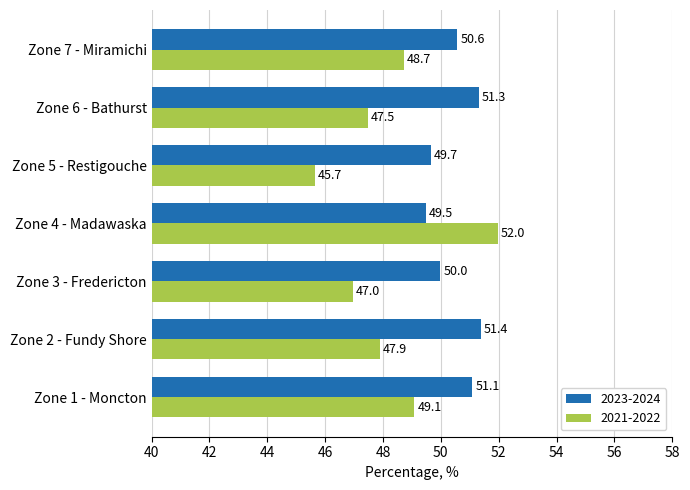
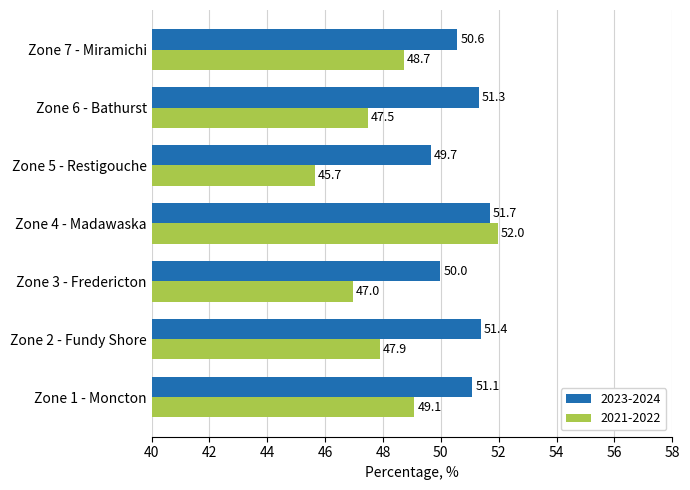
  {
    "2023-2024": {
      "Zone 7 - Miramichi": 50.6,
      "Zone 6 - Bathurst": 51.3,
      "Zone 5 - Restigouche": 49.7,
-     "Zone 4 - Madawaska": 49.5,
+     "Zone 4 - Madawaska": 51.7,
      "Zone 3 - Fredericton": 50.0,
      "Zone 2 - Fundy Shore": 51.4,
      "Zone 1 - Moncton": 51.1
    },
    "2021-2022": {
      "Zone 7 - Miramichi": 48.7,
      "Zone 6 - Bathurst": 47.5,
      "Zone 5 - Restigouche": 45.7,
      "Zone 4 - Madawaska": 52.0,
      "Zone 3 - Fredericton": 47.0,
      "Zone 2 - Fundy Shore": 47.9,
      "Zone 1 - Moncton": 49.1
    }
  }
